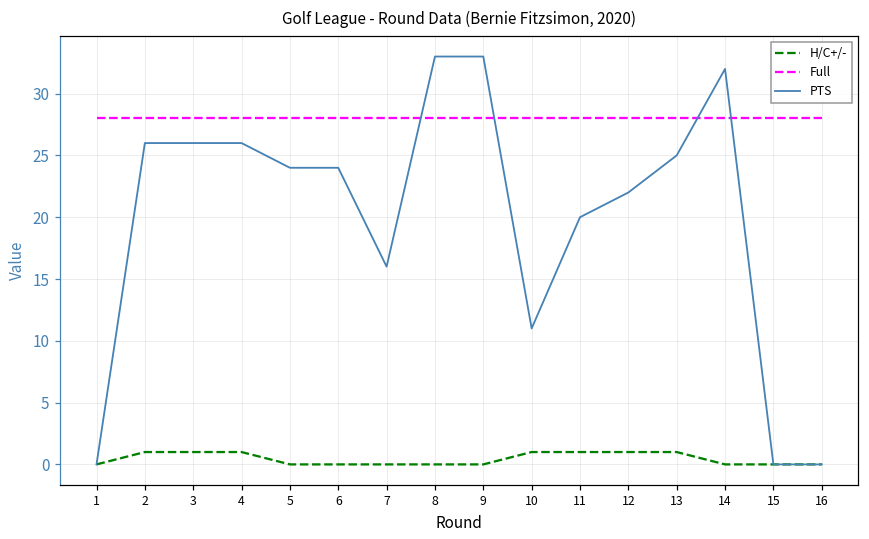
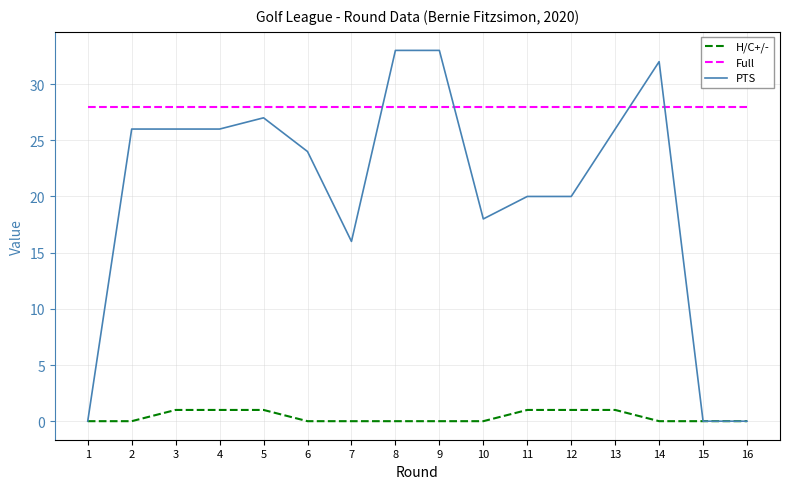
  {
    "H/C+/-": {
-     "2": 1,
+     "2": 0,
      "3": 1,
      "4": 1,
-     "5": 0,
+     "5": 1,
      "6": 0,
      "7": 0,
      "8": 0,
      "9": 0,
-     "10": 1,
+     "10": 0,
      "11": 1,
      "12": 1,
      "13": 1,
      "14": 0
    },
    "Full": {
      "1": 28,
      "2": 28,
      "3": 28,
      "4": 28,
      "5": 28,
      "6": 28,
      "7": 28,
      "8": 28,
      "9": 28,
      "10": 28,
      "11": 28,
      "12": 28,
      "13": 28,
      "14": 28,
      "15": 28,
      "16": 28
    },
    "PTS": {
      "2": 26,
      "3": 26,
      "4": 26,
-     "5": 24,
+     "5": 27,
      "6": 24,
      "7": 16,
      "8": 33,
      "9": 33,
-     "10": 11,
+     "10": 18,
      "11": 20,
-     "12": 22,
-     "13": 25,
+     "12": 20,
+     "13": 26,
      "14": 32
    }
  }
